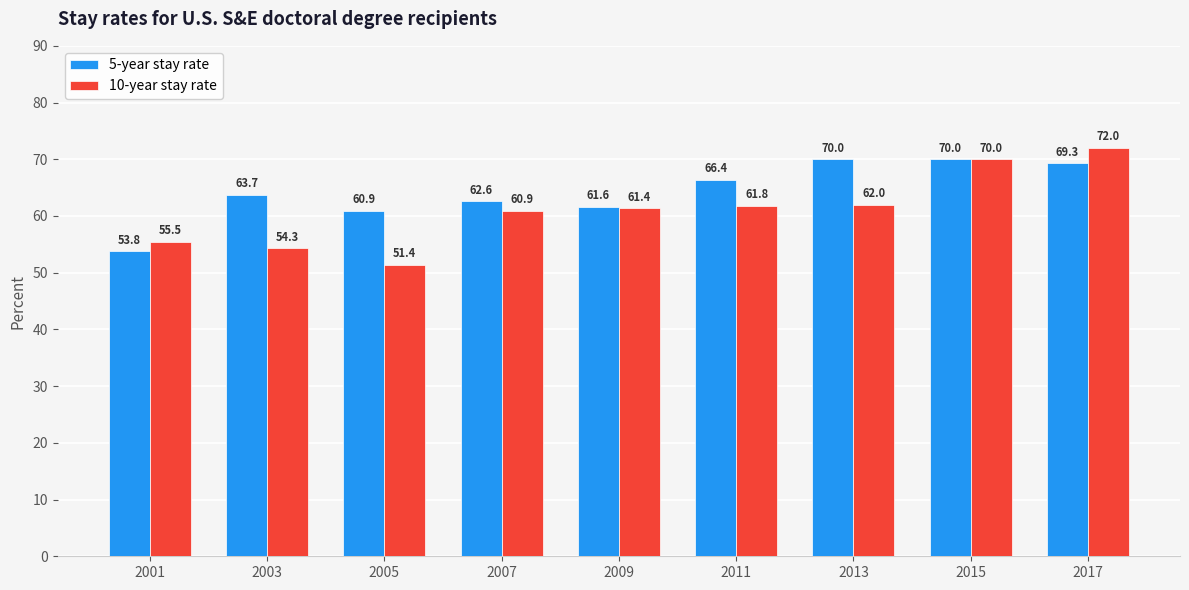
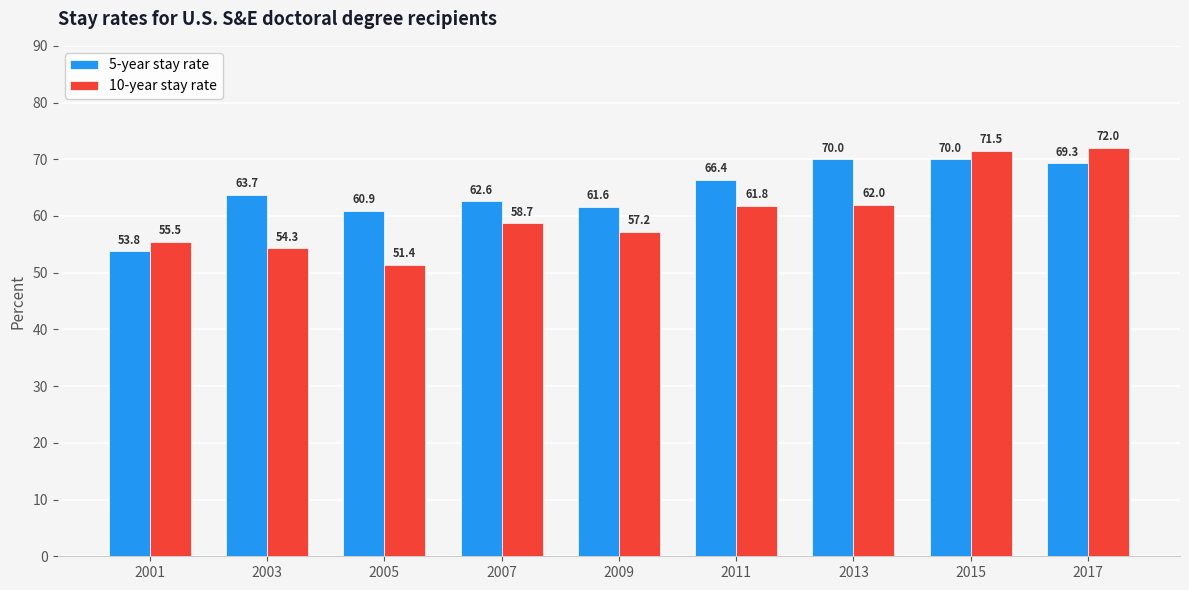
  {
    "5-year stay rate": {
      "2001": 53.8,
      "2003": 63.7,
      "2005": 60.9,
      "2007": 62.6,
      "2009": 61.6,
      "2011": 66.4,
      "2013": 70.0,
      "2015": 70.0,
      "2017": 69.3
    },
    "10-year stay rate": {
      "2001": 55.5,
      "2003": 54.3,
      "2005": 51.4,
-     "2007": 60.9,
-     "2009": 61.4,
+     "2007": 58.7,
+     "2009": 57.2,
      "2011": 61.8,
      "2013": 62.0,
-     "2015": 70.0,
+     "2015": 71.5,
      "2017": 72.0
    }
  }
